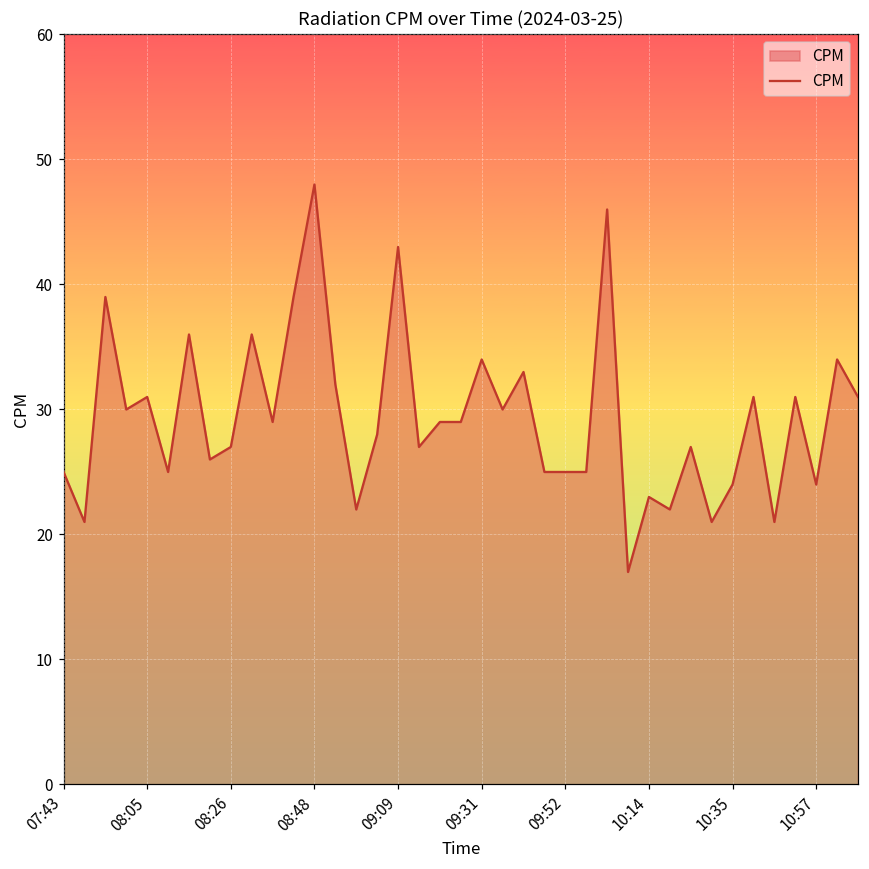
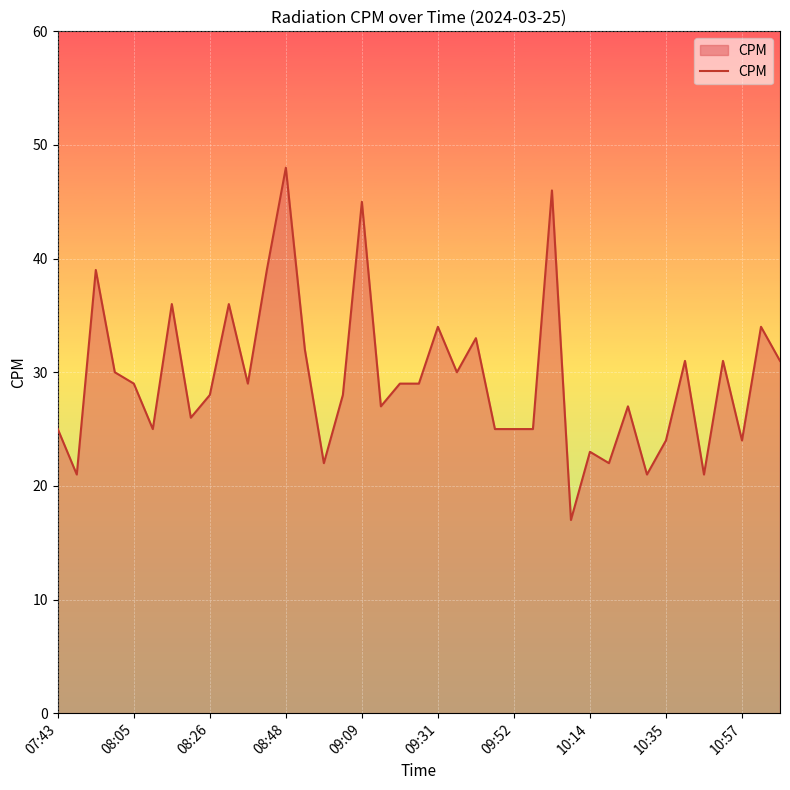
  {
    "07:43": 25,
-   "08:05": 31,
-   "08:26": 27,
+   "08:05": 29,
+   "08:26": 28,
    "08:48": 48,
-   "09:09": 43,
+   "09:09": 45,
    "09:31": 34,
    "09:52": 25,
    "10:14": 23,
    "10:35": 24,
    "10:57": 24
  }
